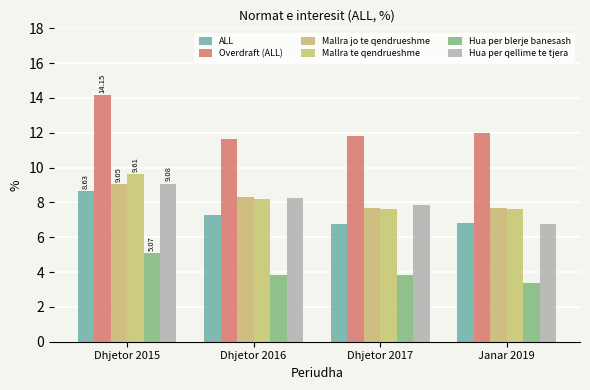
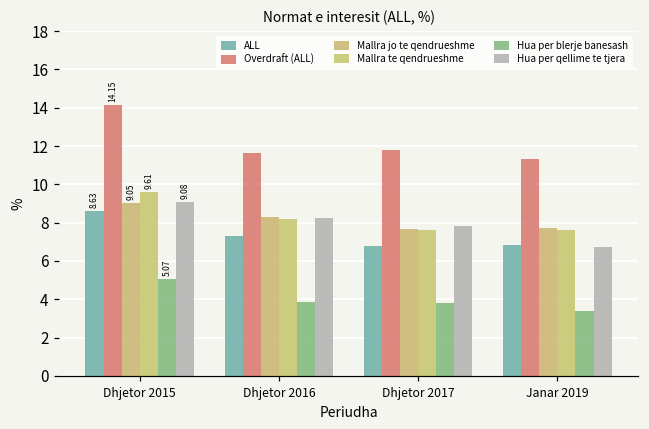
  {
    "Overdraft (ALL)": {
      "Dhjetor 2016": 11.7,
      "Dhjetor 2017": 11.8,
-     "Janar 2019": 12.0
+     "Janar 2019": 11.3
    },
    "Hua per qellime te tjera": {
      "Dhjetor 2015": 9.08
    }
  }
